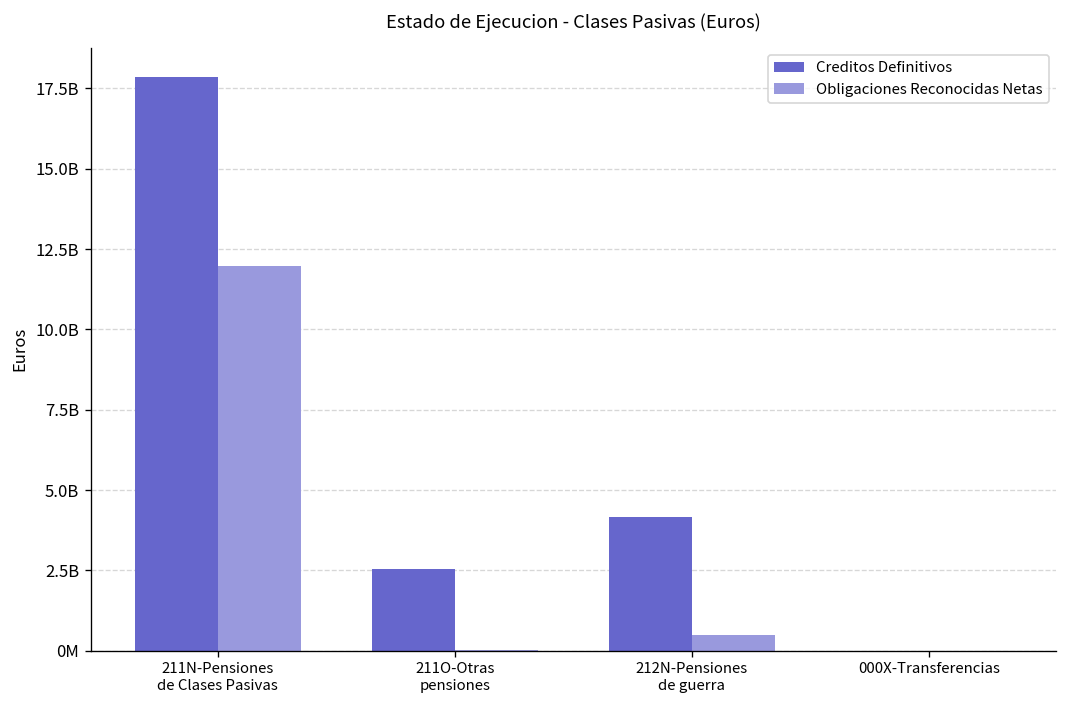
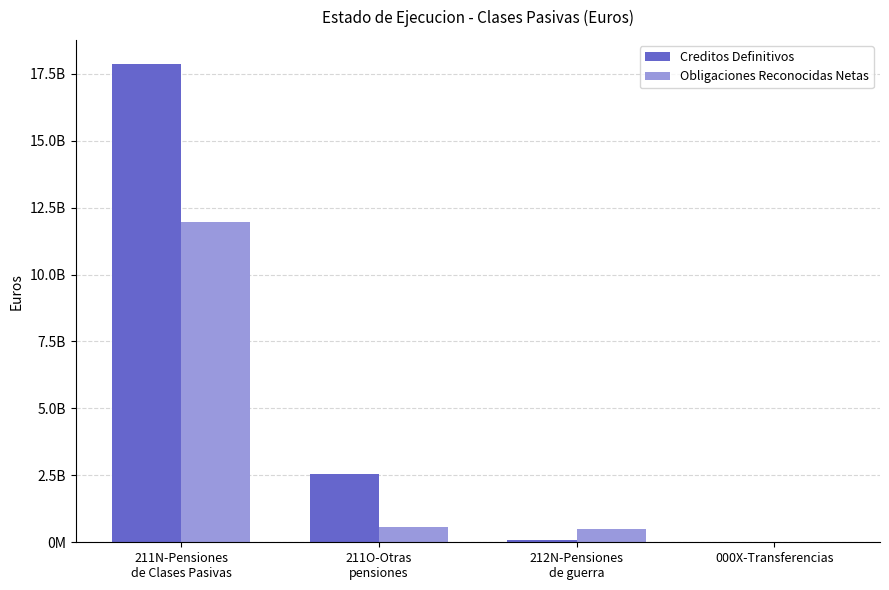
  {
    "Creditos Definitivos": {
      "211N-Pensiones de Clases Pasivas": 17900000000,
      "211O-Otras pensiones": 2500000000,
-     "212N-Pensiones de guerra": 4100000000
+     "212N-Pensiones de guerra": 100000000
    },
    "Obligaciones Reconocidas Netas": {
      "211N-Pensiones de Clases Pasivas": 12000000000,
-     "211O-Otras pensiones": 0,
+     "211O-Otras pensiones": 600000000,
      "212N-Pensiones de guerra": 500000000
    }
  }
